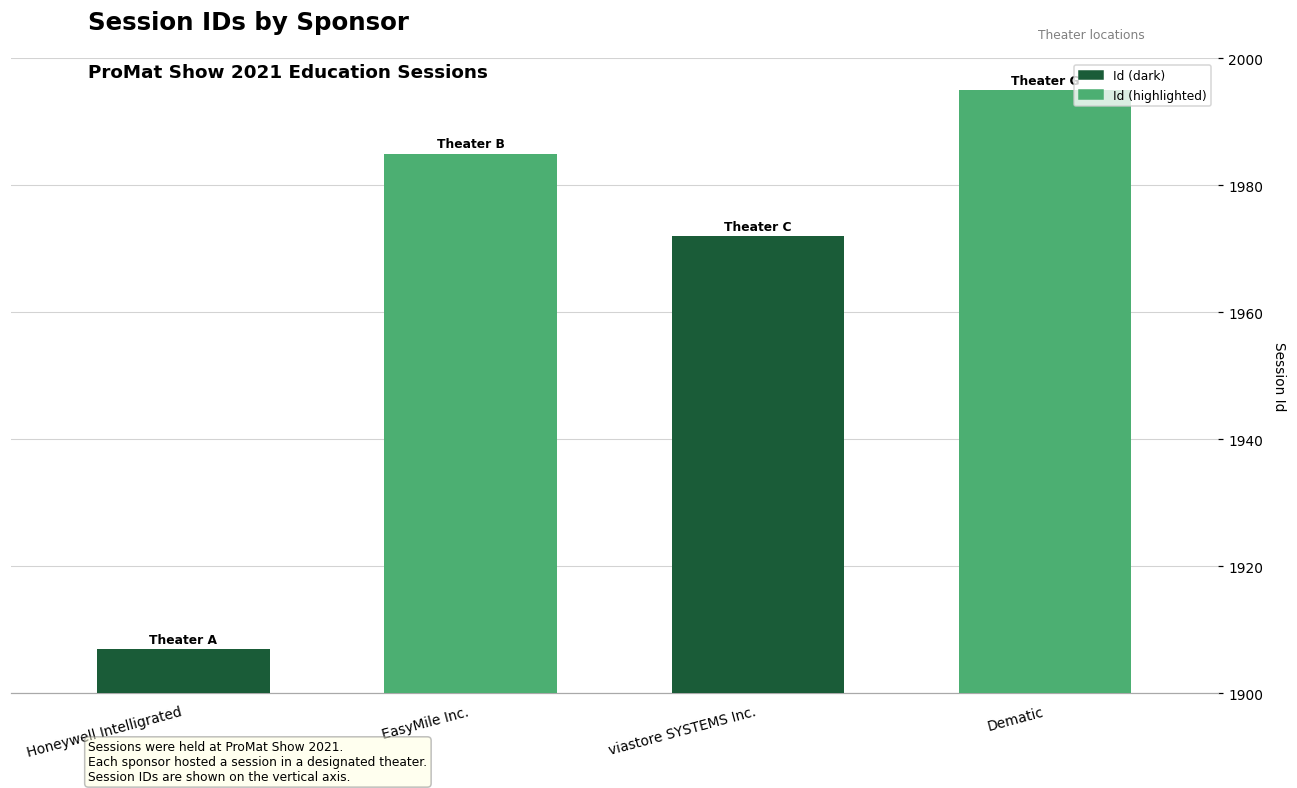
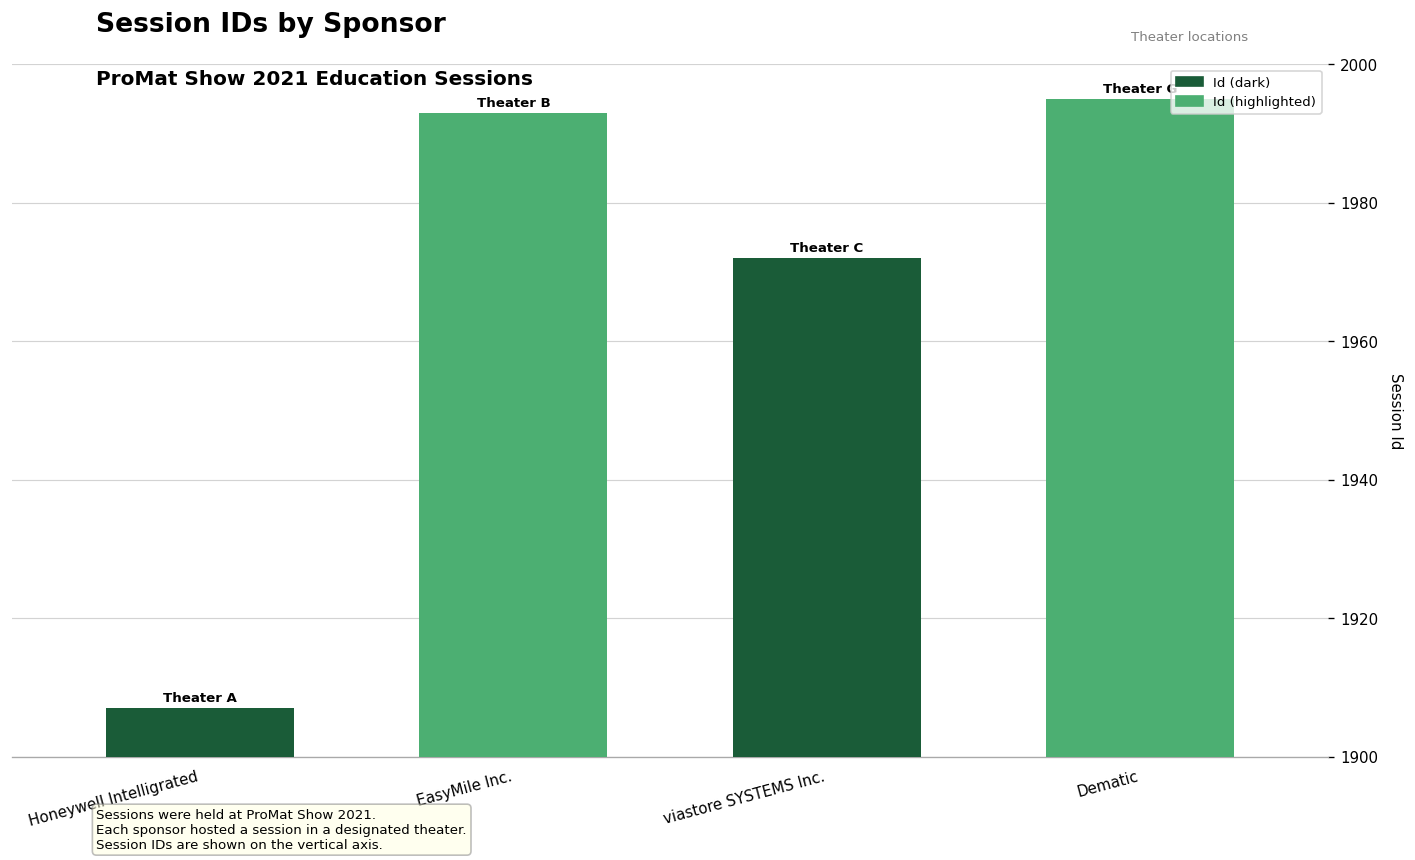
  {
    "Honeywell Intelligrated": 1907,
-   "EasyMile Inc.": 1985,
+   "EasyMile Inc.": 1993,
    "viastore SYSTEMS Inc.": 1972,
    "Dematic": 1995
  }
